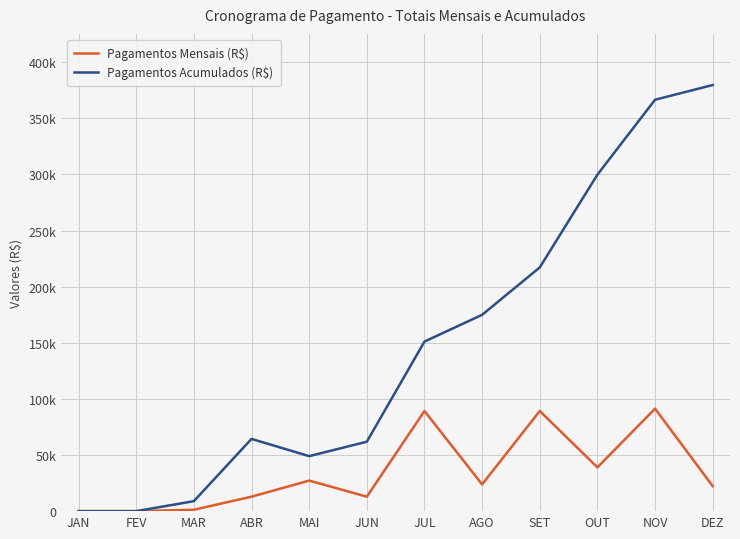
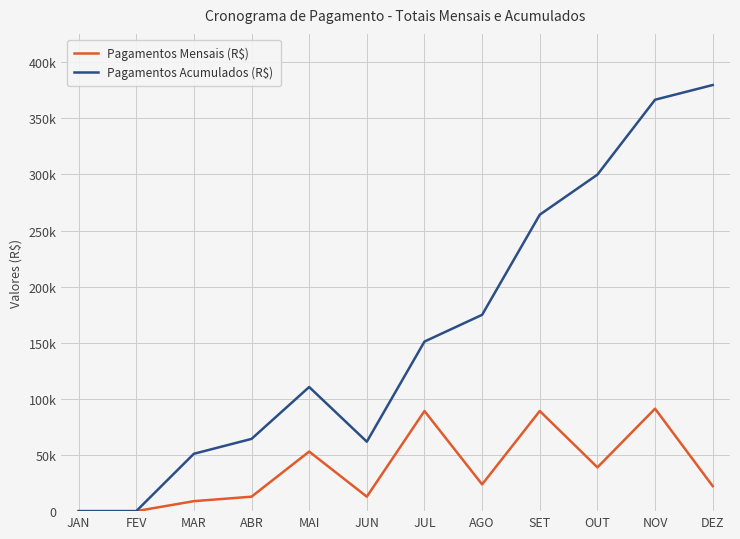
  {
    "Pagamentos Mensais (R$)": {
-     "MAR": 1000,
+     "MAR": 9000,
      "ABR": 13000,
-     "MAI": 27000,
+     "MAI": 53000,
      "JUN": 13000,
      "JUL": 89000,
      "AGO": 24000,
      "SET": 89000,
      "OUT": 39000,
      "NOV": 91000,
      "DEZ": 22000
    },
    "Pagamentos Acumulados (R$)": {
-     "MAR": 9000,
+     "MAR": 51000,
      "ABR": 64000,
-     "MAI": 49000,
+     "MAI": 111000,
      "JUN": 62000,
      "JUL": 151000,
      "AGO": 175000,
-     "SET": 217000,
+     "SET": 264000,
      "OUT": 300000,
      "NOV": 367000,
      "DEZ": 380000
    }
  }
